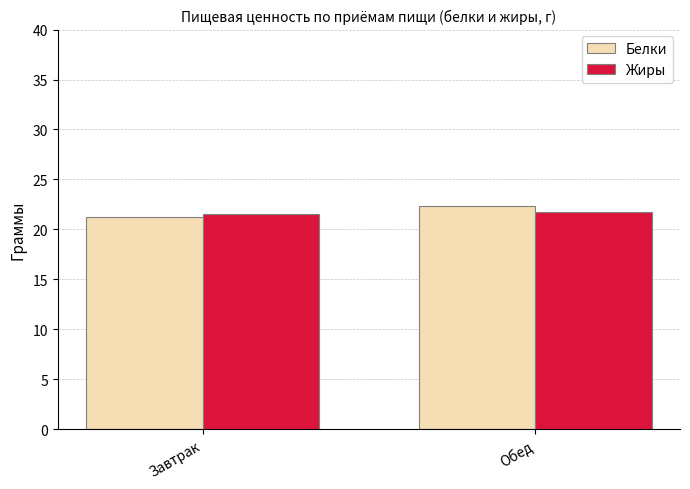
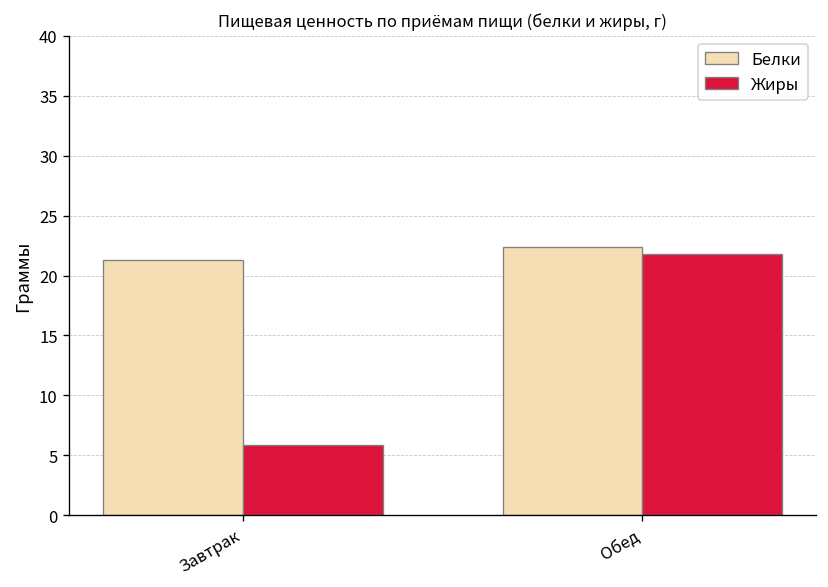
  {
    "Белки": {
      "Завтрак": 21,
      "Обед": 22
    },
    "Жиры": {
-     "Завтрак": 22,
+     "Завтрак": 6,
      "Обед": 22
    }
  }
